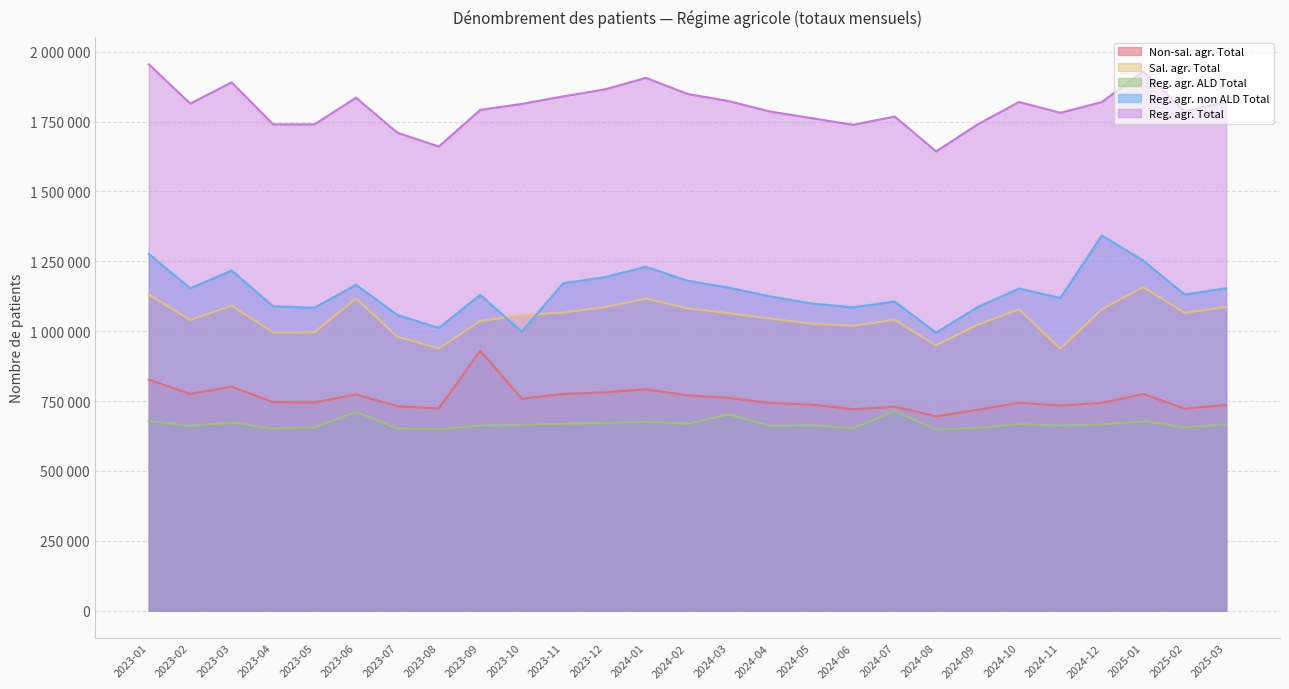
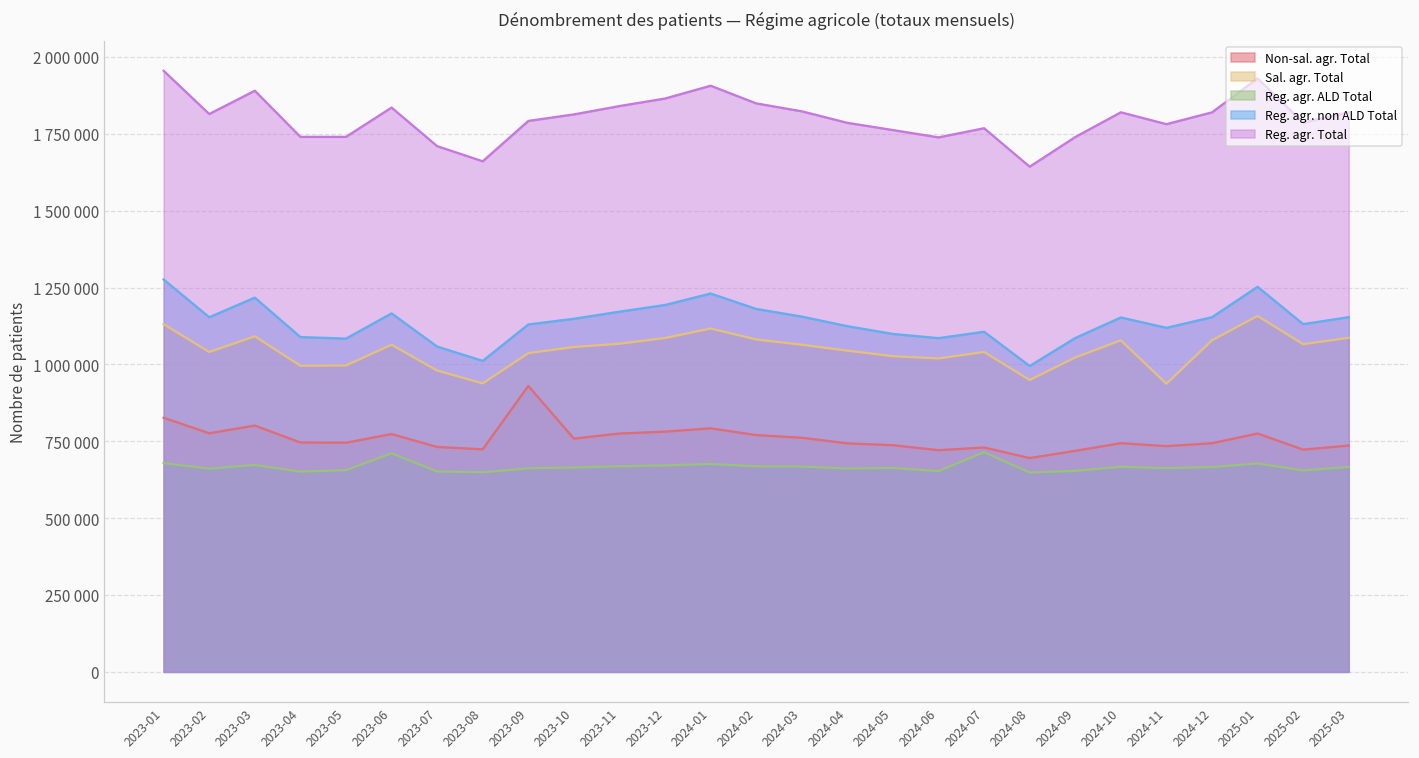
  {
    "Non-sal. agr. Total": {
      "2023-01": 830000,
      "2023-02": 780000,
      "2023-03": 800000,
      "2023-04": 750000,
      "2023-05": 750000,
      "2023-06": 770000,
      "2023-07": 730000,
      "2023-08": 720000,
      "2023-09": 930000,
      "2023-10": 760000,
      "2023-11": 780000,
      "2023-12": 780000,
      "2024-01": 790000,
      "2024-02": 770000,
      "2024-03": 760000,
      "2024-04": 740000,
      "2024-05": 740000,
      "2024-06": 720000,
      "2024-07": 730000,
      "2024-08": 700000,
      "2024-09": 720000,
      "2024-10": 740000,
      "2024-11": 730000,
      "2024-12": 740000,
      "2025-01": 780000,
      "2025-02": 720000,
      "2025-03": 740000
    },
    "Sal. agr. Total": {
      "2023-01": 1130000,
      "2023-02": 1040000,
      "2023-03": 1090000,
      "2023-04": 1000000,
      "2023-05": 1000000,
-     "2023-06": 1120000,
+     "2023-06": 1060000,
      "2023-07": 980000,
      "2023-08": 940000,
      "2023-09": 1040000,
      "2023-10": 1060000,
      "2023-11": 1070000,
      "2023-12": 1090000,
      "2024-01": 1120000,
      "2024-02": 1080000,
      "2024-03": 1060000,
      "2024-04": 1040000,
      "2024-05": 1030000,
      "2024-06": 1020000,
      "2024-07": 1040000,
      "2024-08": 950000,
      "2024-09": 1020000,
      "2024-10": 1080000,
      "2024-11": 940000,
      "2024-12": 1080000,
      "2025-01": 1160000,
      "2025-02": 1070000,
      "2025-03": 1090000
    },
    "Reg. agr. ALD Total": {
      "2023-01": 680000,
      "2023-02": 660000,
      "2023-03": 670000,
      "2023-04": 650000,
      "2023-05": 660000,
      "2023-06": 710000,
      "2023-07": 650000,
      "2023-08": 650000,
      "2023-09": 660000,
      "2023-10": 660000,
      "2023-11": 670000,
      "2023-12": 670000,
      "2024-01": 680000,
      "2024-02": 670000,
-     "2024-03": 700000,
+     "2024-03": 670000,
      "2024-04": 660000,
      "2024-05": 660000,
      "2024-06": 650000,
      "2024-07": 710000,
      "2024-08": 650000,
      "2024-09": 650000,
      "2024-10": 670000,
      "2024-11": 660000,
      "2024-12": 670000,
      "2025-01": 680000,
      "2025-02": 660000,
      "2025-03": 670000
    },
    "Reg. agr. non ALD Total": {
      "2023-01": 1280000,
      "2023-02": 1150000,
      "2023-03": 1220000,
      "2023-04": 1090000,
      "2023-05": 1080000,
      "2023-06": 1170000,
      "2023-07": 1060000,
      "2023-08": 1010000,
      "2023-09": 1130000,
-     "2023-10": 1000000,
+     "2023-10": 1150000,
      "2023-11": 1170000,
      "2023-12": 1190000,
      "2024-01": 1230000,
      "2024-02": 1180000,
      "2024-03": 1160000,
      "2024-04": 1120000,
      "2024-05": 1100000,
      "2024-06": 1090000,
      "2024-07": 1110000,
      "2024-08": 990000,
      "2024-09": 1090000,
      "2024-10": 1150000,
      "2024-11": 1120000,
-     "2024-12": 1340000,
+     "2024-12": 1150000,
      "2025-01": 1250000,
      "2025-02": 1130000,
      "2025-03": 1150000
    },
    "Reg. agr. Total": {
      "2023-01": 1950000,
      "2023-02": 1810000,
      "2023-03": 1890000,
      "2023-04": 1740000,
      "2023-05": 1740000,
      "2023-06": 1840000,
      "2023-07": 1710000,
      "2023-08": 1660000,
      "2023-09": 1790000,
      "2023-10": 1810000,
      "2023-11": 1840000,
      "2023-12": 1860000,
      "2024-01": 1910000,
      "2024-02": 1850000,
      "2024-03": 1820000,
      "2024-04": 1790000,
      "2024-05": 1760000,
      "2024-06": 1740000,
      "2024-07": 1770000,
      "2024-08": 1640000,
      "2024-09": 1740000,
      "2024-10": 1820000,
      "2024-11": 1780000,
      "2024-12": 1820000
    }
  }
